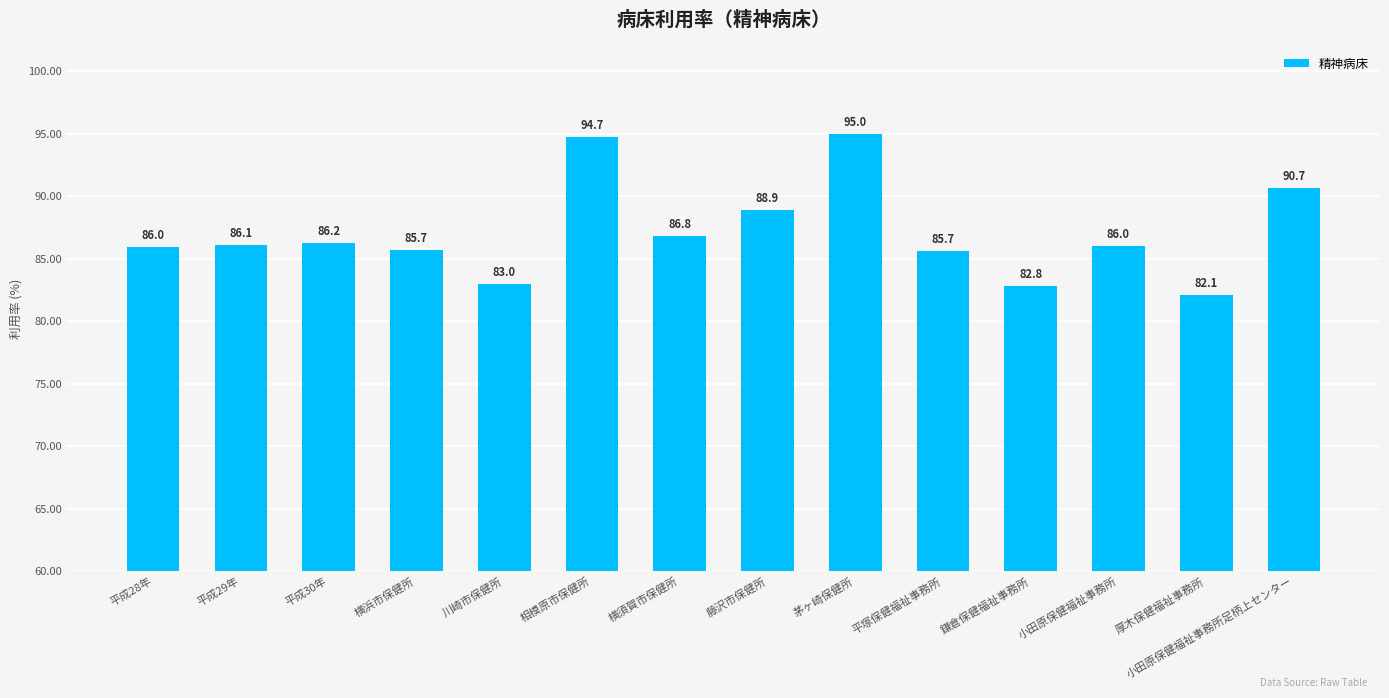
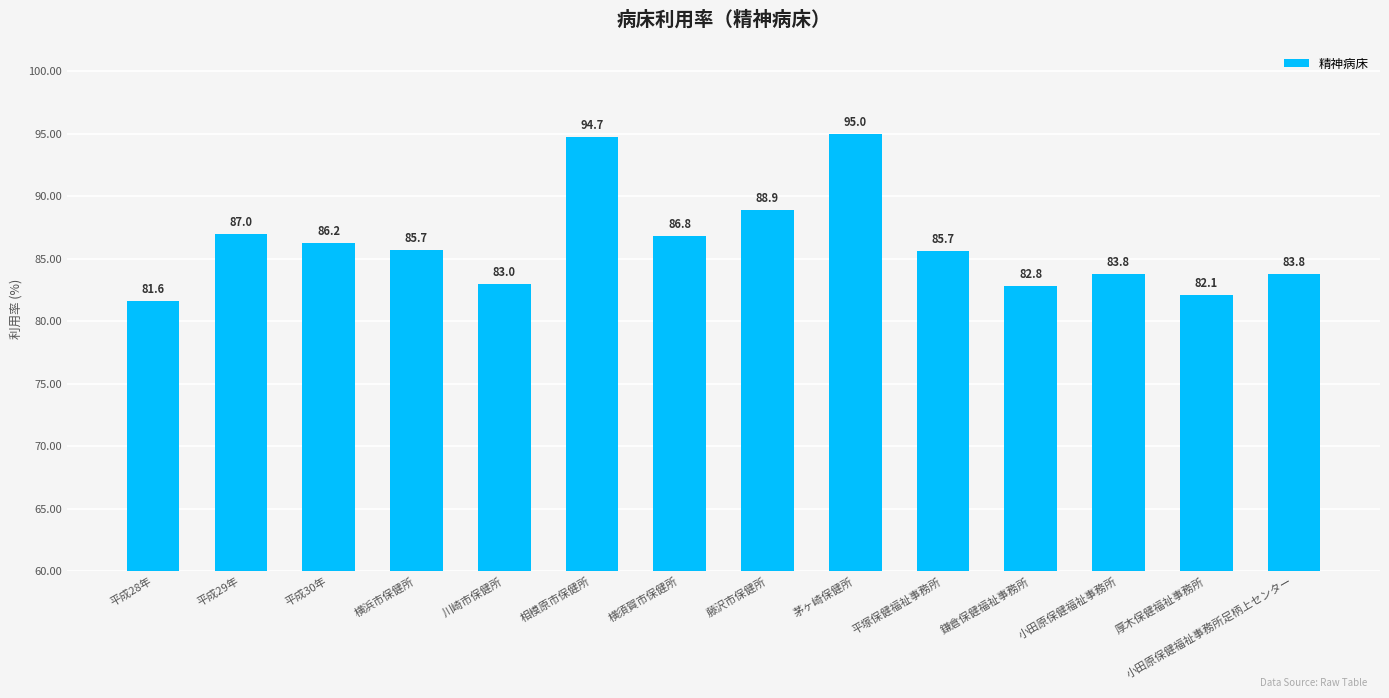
  {
-   "平成28年": 86.0,
-   "平成29年": 86.1,
+   "平成28年": 81.6,
+   "平成29年": 87.0,
    "平成30年": 86.2,
    "横浜市保健所": 85.7,
    "川崎市保健所": 83.0,
    "相模原市保健所": 94.7,
    "横須賀市保健所": 86.8,
    "藤沢市保健所": 88.9,
    "茅ヶ崎保健所": 95.0,
    "平塚保健福祉事務所": 85.7,
    "鎌倉保健福祉事務所": 82.8,
-   "小田原保健福祉事務所": 86.0,
+   "小田原保健福祉事務所": 83.8,
    "厚木保健福祉事務所": 82.1,
-   "小田原保健福祉事務所足柄上センター": 90.7
+   "小田原保健福祉事務所足柄上センター": 83.8
  }
